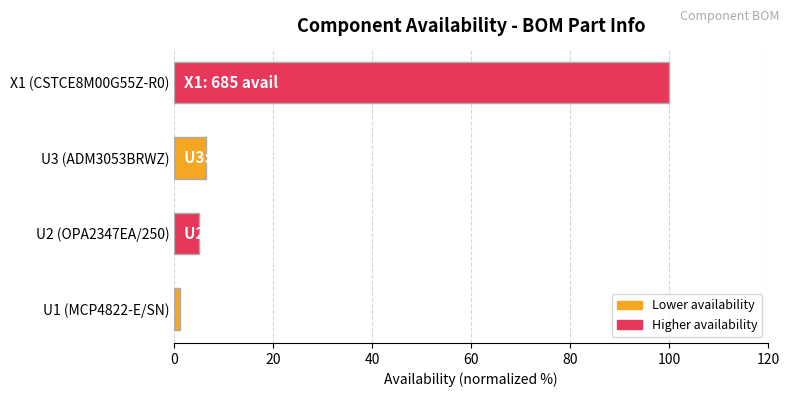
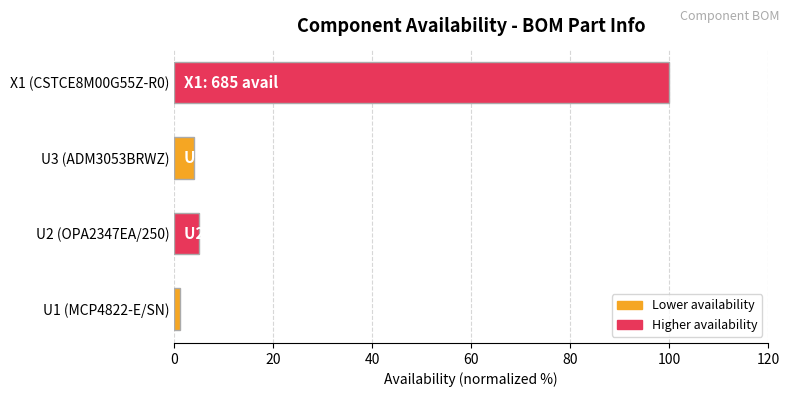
  {
-   "U3 (ADM3053BRWZ)": 6,
+   "U3 (ADM3053BRWZ)": 4,
    "U2 (OPA2347EA/250)": 5,
    "U1 (MCP4822-E/SN)": 1
  }
